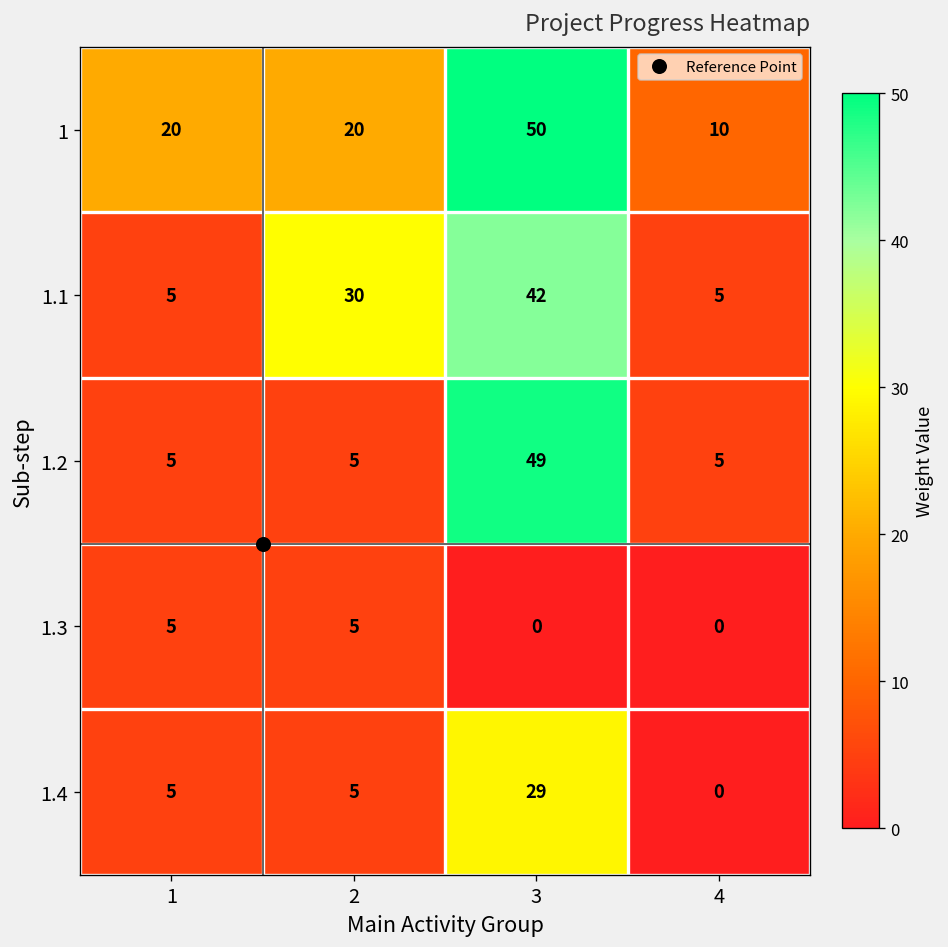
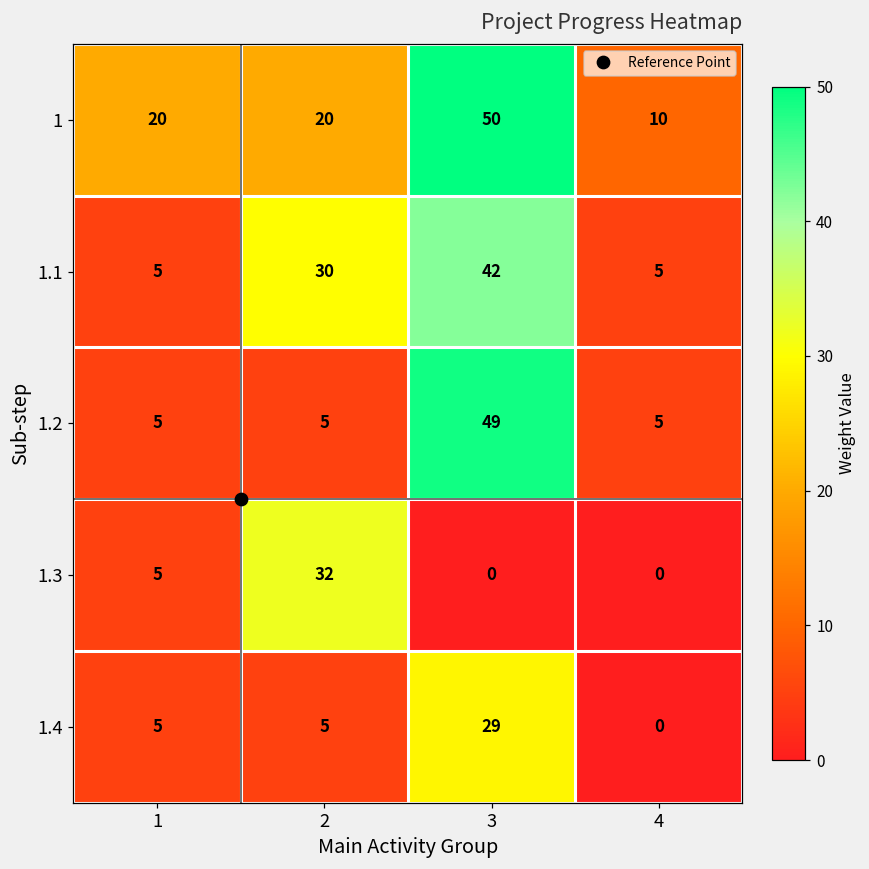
  {
    "1": {
      "1": 20,
      "2": 20,
      "3": 50,
      "4": 10
    },
    "1.1": {
      "1": 5,
      "2": 30,
      "3": 42,
      "4": 5
    },
    "1.2": {
      "1": 5,
      "2": 5,
      "3": 49,
      "4": 5
    },
    "1.3": {
      "1": 5,
-     "2": 5,
+     "2": 32,
      "3": 0,
      "4": 0
    },
    "1.4": {
      "1": 5,
      "2": 5,
      "3": 29,
      "4": 0
    }
  }
